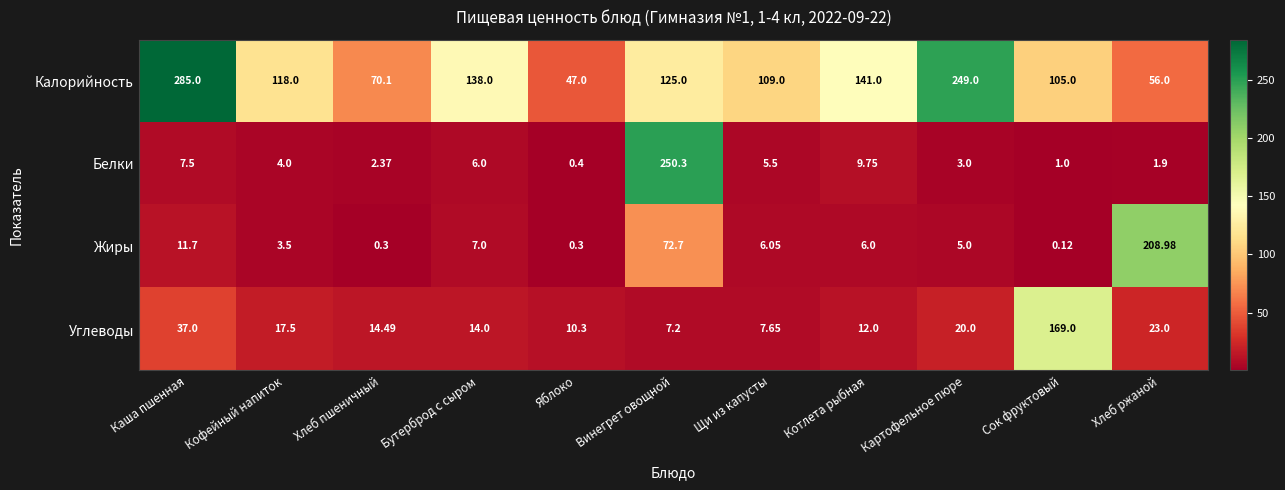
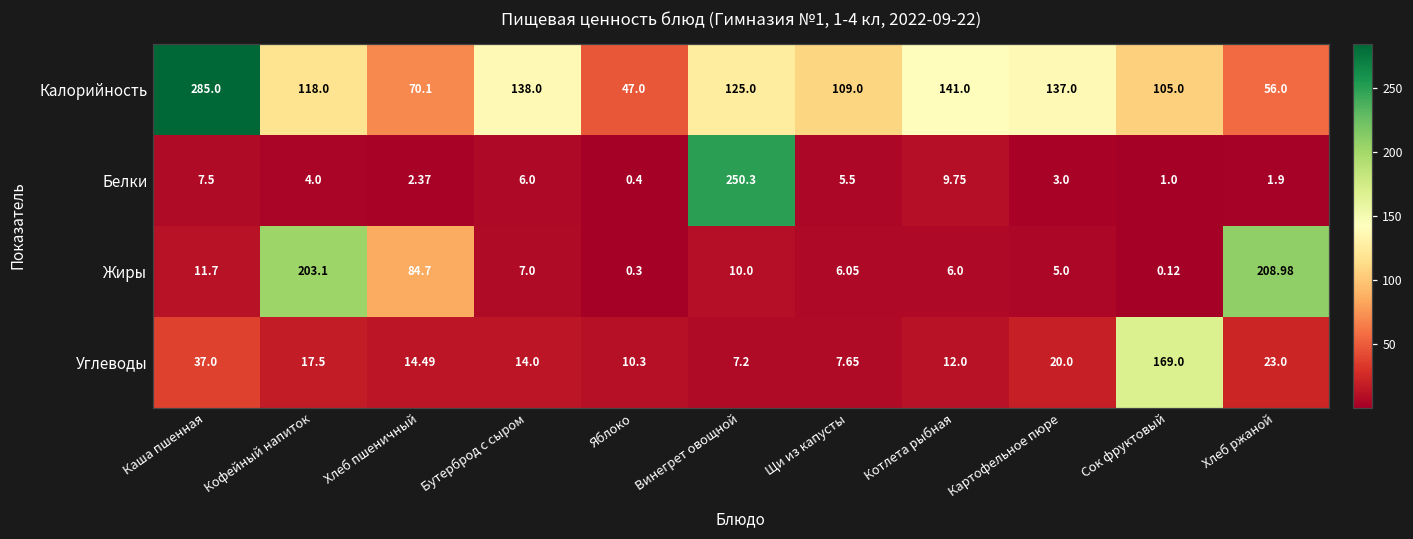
  {
    "Калорийность": {
      "Каша пшенная": 285.0,
      "Кофейный напиток": 118.0,
      "Хлеб пшеничный": 70.1,
      "Бутерброд с сыром": 138.0,
      "Яблоко": 47.0,
      "Винегрет овощной": 125.0,
      "Щи из капусты": 109.0,
      "Котлета рыбная": 141.0,
-     "Картофельное пюре": 249.0,
+     "Картофельное пюре": 137.0,
      "Сок фруктовый": 105.0,
      "Хлеб ржаной": 56.0
    },
    "Белки": {
      "Каша пшенная": 7.5,
      "Кофейный напиток": 4.0,
      "Хлеб пшеничный": 2.37,
      "Бутерброд с сыром": 6.0,
      "Яблоко": 0.4,
      "Винегрет овощной": 250.3,
      "Щи из капусты": 5.5,
      "Котлета рыбная": 9.75,
      "Картофельное пюре": 3.0,
      "Сок фруктовый": 1.0,
      "Хлеб ржаной": 1.9
    },
    "Жиры": {
      "Каша пшенная": 11.7,
-     "Кофейный напиток": 3.5,
-     "Хлеб пшеничный": 0.3,
+     "Кофейный напиток": 203.1,
+     "Хлеб пшеничный": 84.7,
      "Бутерброд с сыром": 7.0,
      "Яблоко": 0.3,
-     "Винегрет овощной": 72.7,
+     "Винегрет овощной": 10.0,
      "Щи из капусты": 6.05,
      "Котлета рыбная": 6.0,
      "Картофельное пюре": 5.0,
      "Сок фруктовый": 0.12,
      "Хлеб ржаной": 208.98
    },
    "Углеводы": {
      "Каша пшенная": 37.0,
      "Кофейный напиток": 17.5,
      "Хлеб пшеничный": 14.49,
      "Бутерброд с сыром": 14.0,
      "Яблоко": 10.3,
      "Винегрет овощной": 7.2,
      "Щи из капусты": 7.65,
      "Котлета рыбная": 12.0,
      "Картофельное пюре": 20.0,
      "Сок фруктовый": 169.0,
      "Хлеб ржаной": 23.0
    }
  }
